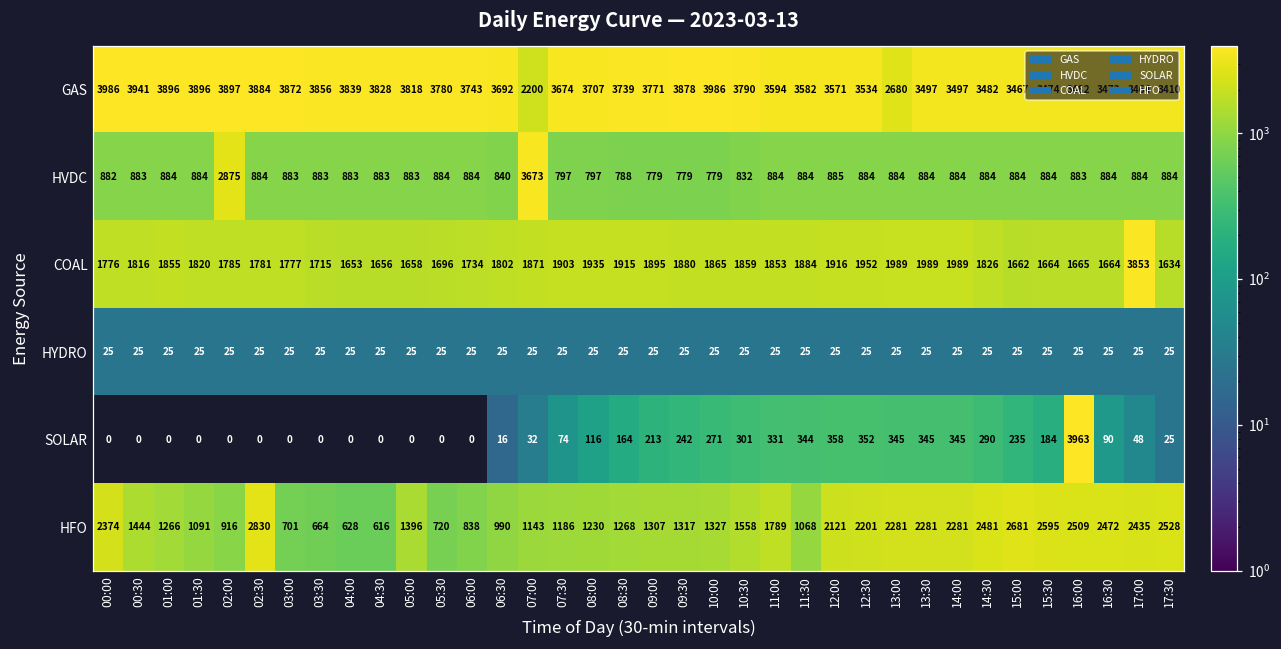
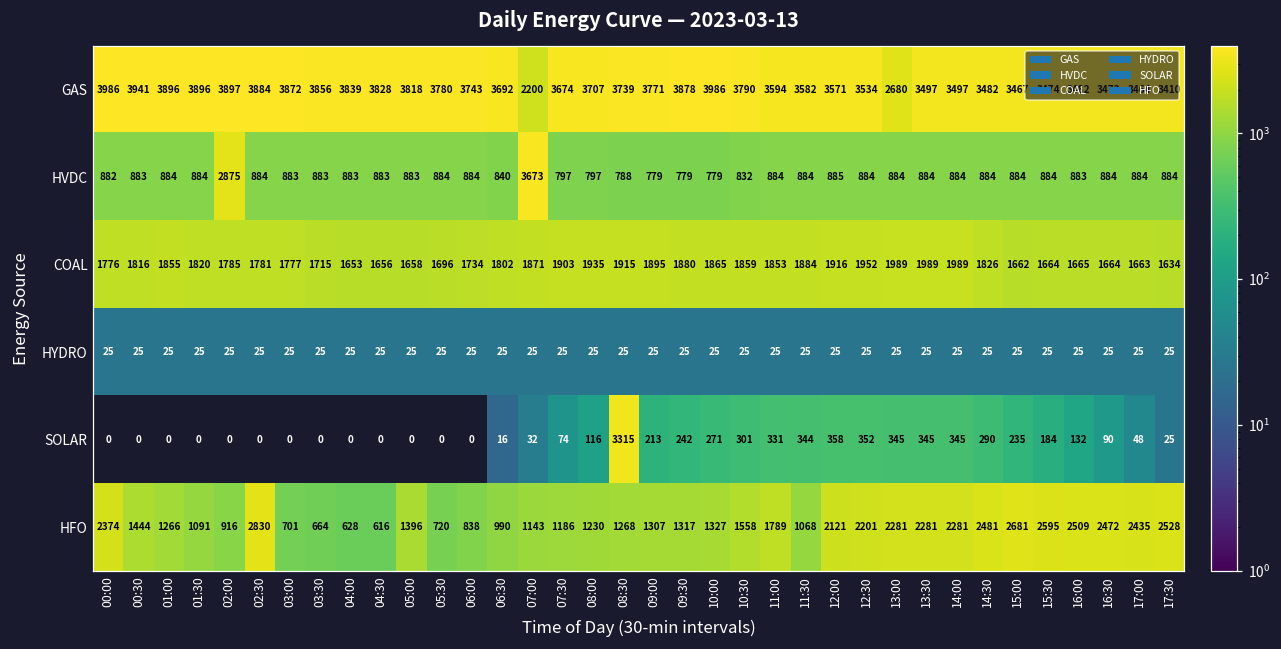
  {
    "COAL": {
      "00:00": 1776,
      "00:30": 1816,
      "01:00": 1855,
      "01:30": 1820,
      "02:00": 1785,
      "02:30": 1781,
      "03:00": 1777,
      "03:30": 1715,
      "04:00": 1653,
      "04:30": 1656,
      "05:00": 1658,
      "05:30": 1696,
      "06:00": 1734,
      "06:30": 1802,
      "07:00": 1871,
      "07:30": 1903,
      "08:00": 1935,
      "08:30": 1915,
      "09:00": 1895,
      "09:30": 1880,
      "10:00": 1865,
      "10:30": 1859,
      "11:00": 1853,
      "11:30": 1884,
      "12:00": 1916,
      "12:30": 1952,
      "13:00": 1989,
      "13:30": 1989,
      "14:00": 1989,
      "14:30": 1826,
      "15:00": 1662,
      "15:30": 1664,
      "16:00": 1665,
      "16:30": 1664,
-     "17:00": 3853,
+     "17:00": 1663,
      "17:30": 1634
    },
    "SOLAR": {
      "00:00": 0,
      "00:30": 0,
      "01:00": 0,
      "01:30": 0,
      "02:00": 0,
      "02:30": 0,
      "03:00": 0,
      "03:30": 0,
      "04:00": 0,
      "04:30": 0,
      "05:00": 0,
      "05:30": 0,
      "06:00": 0,
      "06:30": 16,
      "07:00": 32,
      "07:30": 74,
      "08:00": 116,
-     "08:30": 164,
+     "08:30": 3315,
      "09:00": 213,
      "09:30": 242,
      "10:00": 271,
      "10:30": 301,
      "11:00": 331,
      "11:30": 344,
      "12:00": 358,
      "12:30": 352,
      "13:00": 345,
      "13:30": 345,
      "14:00": 345,
      "14:30": 290,
      "15:00": 235,
      "15:30": 184,
-     "16:00": 3963,
+     "16:00": 132,
      "16:30": 90,
      "17:00": 48,
      "17:30": 25
    }
  }
